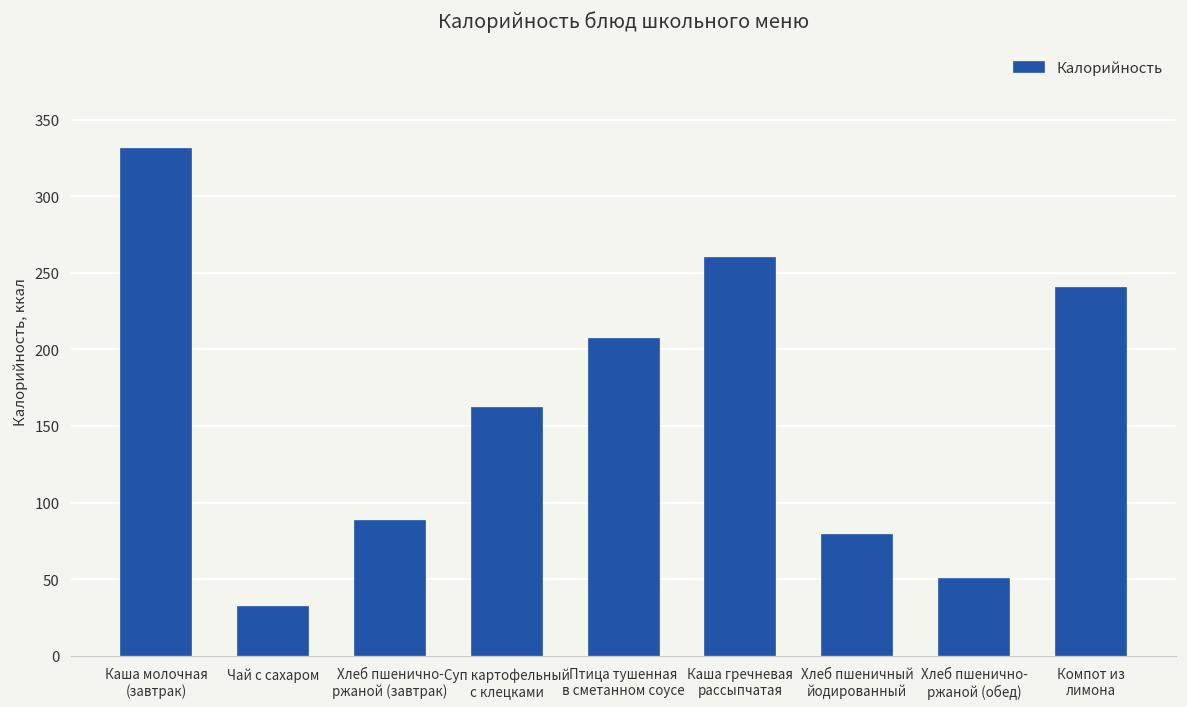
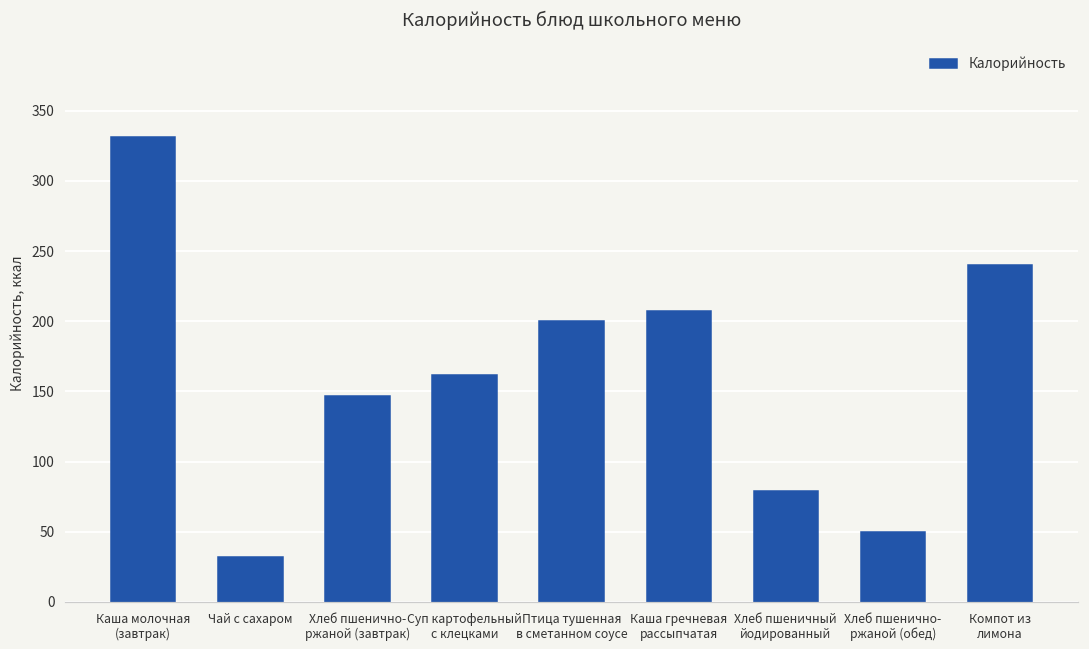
  {
    "Каша молочная (завтрак)": 331,
    "Чай с сахаром": 32,
-   "Хлеб пшенично- ржаной (завтрак)": 88,
+   "Хлеб пшенично- ржаной (завтрак)": 147,
    "Суп картофельный с клецками": 162,
-   "Птица тушенная в сметанном соусе": 207,
-   "Каша гречневая рассыпчатая": 260,
+   "Птица тушенная в сметанном соусе": 200,
+   "Каша гречневая рассыпчатая": 207,
    "Хлеб пшеничный йодированный": 79,
    "Хлеб пшенично- ржаной (обед)": 50,
    "Компот из лимона": 240
  }
